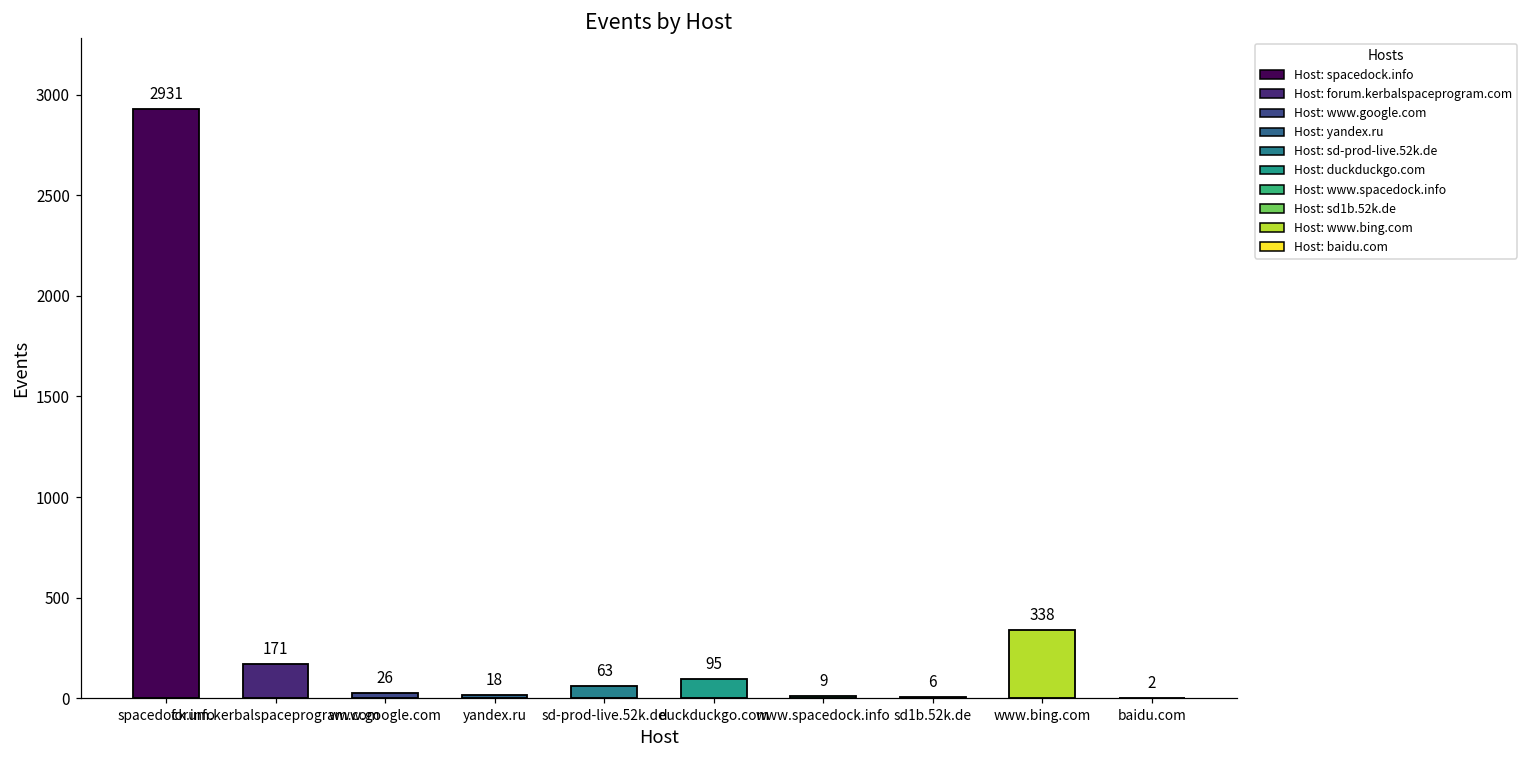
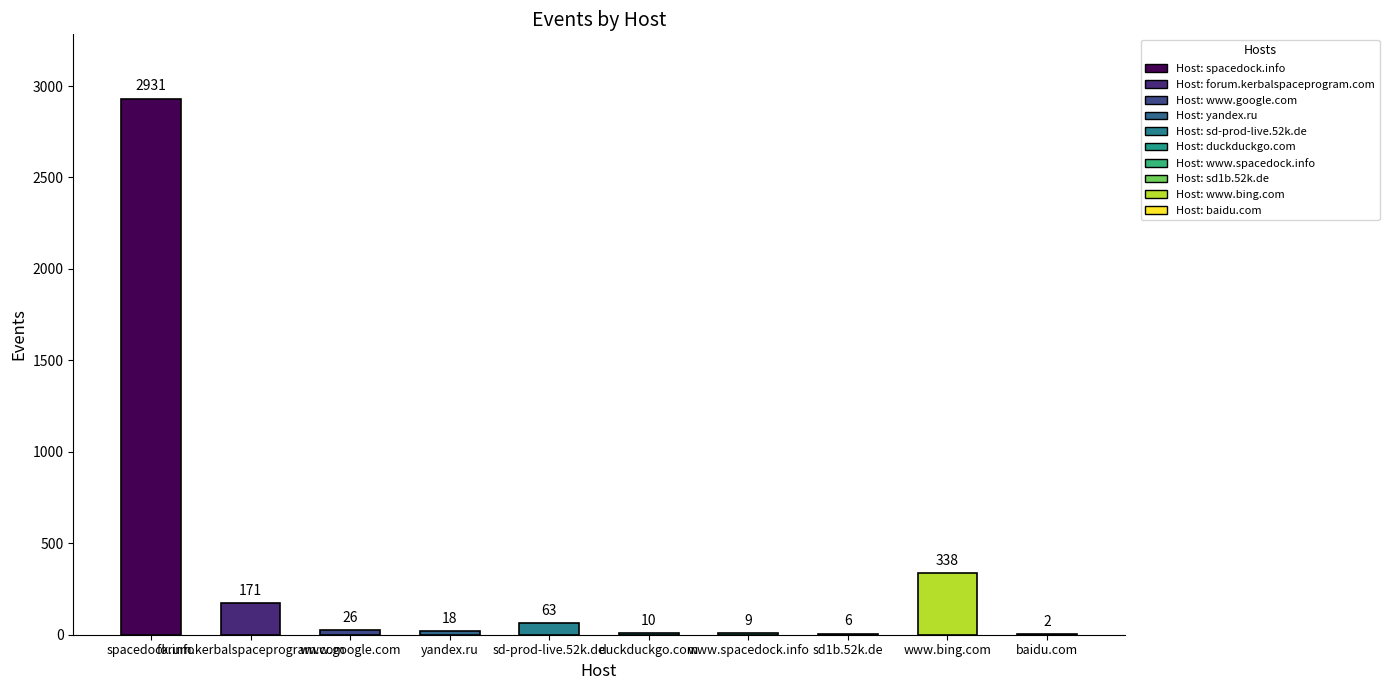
  {
    "yandex.ru": 18,
    "sd-prod-live.52k.de": 63,
-   "duckduckgo.com": 95,
+   "duckduckgo.com": 10,
    "www.spacedock.info": 9,
    "sd1b.52k.de": 6,
    "www.bing.com": 338,
    "baidu.com": 2
  }
